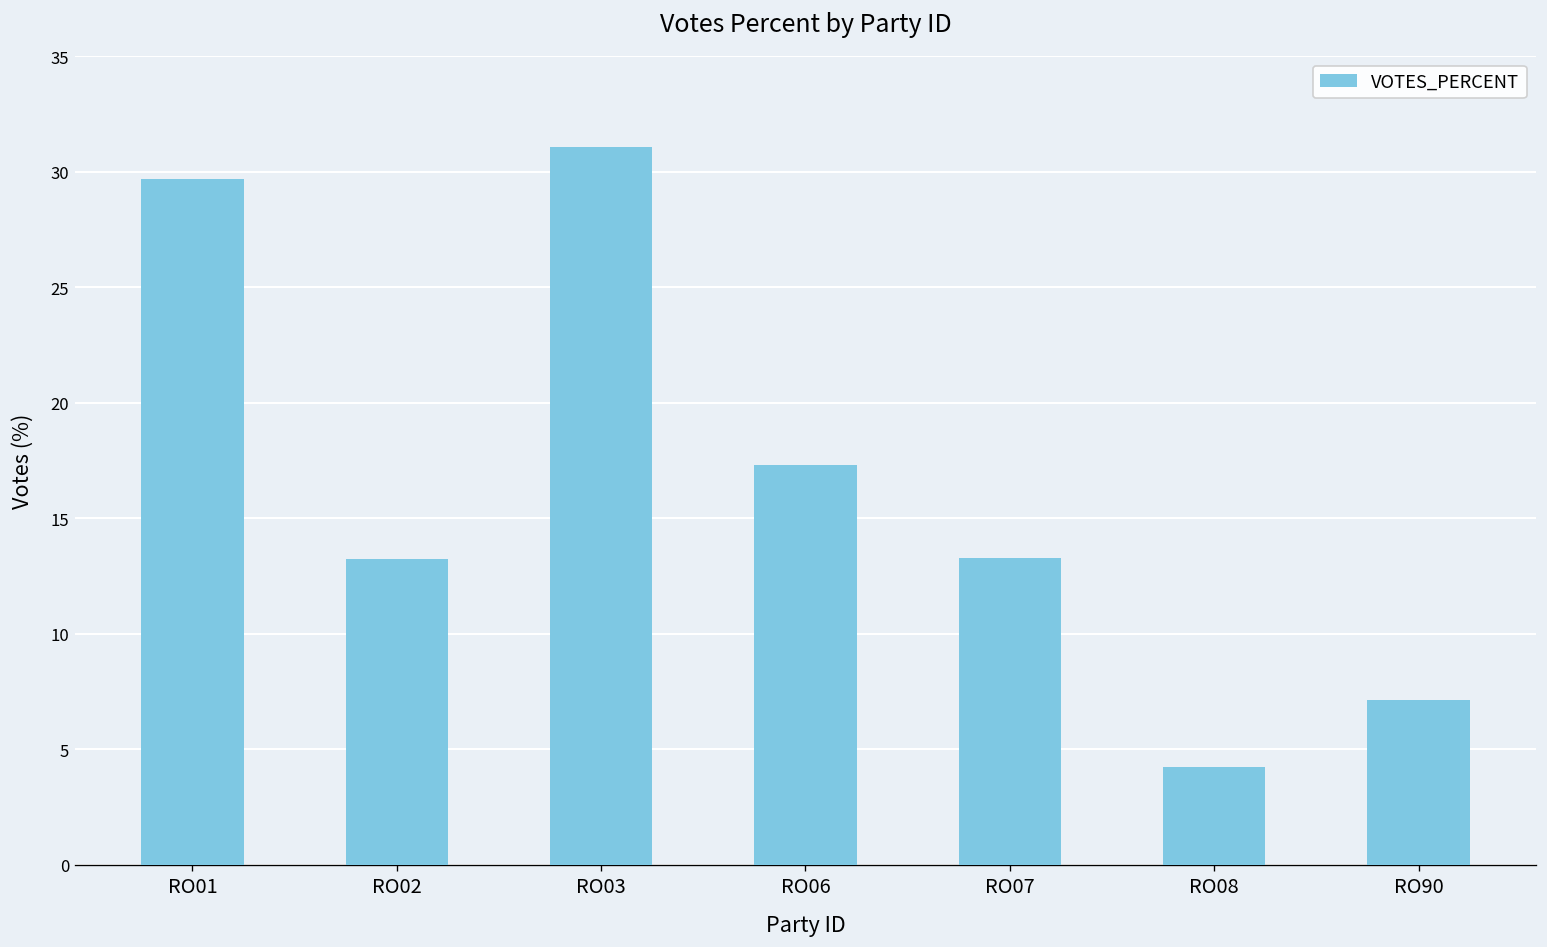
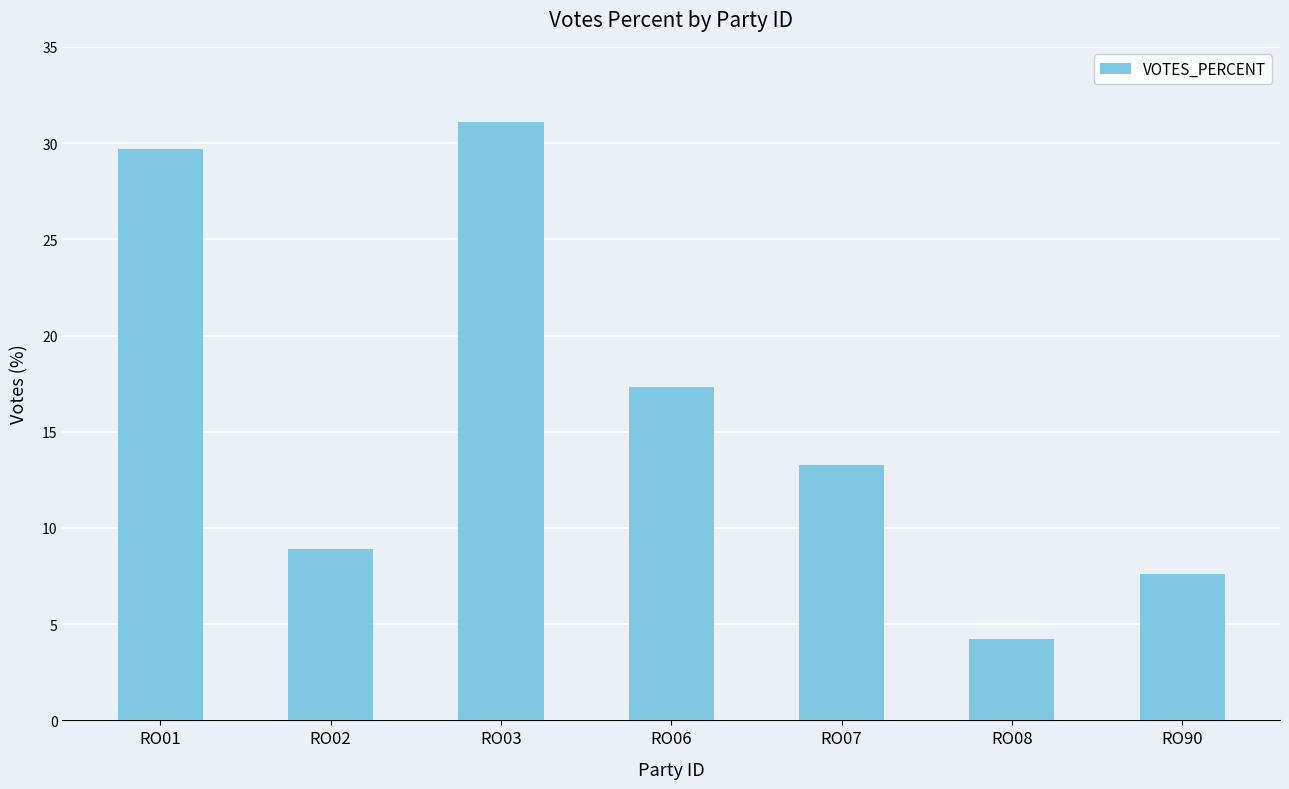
  {
    "RO01": 29.7,
-   "RO02": 13.2,
+   "RO02": 8.9,
    "RO03": 31.1,
    "RO06": 17.3,
    "RO07": 13.3,
    "RO08": 4.2,
-   "RO90": 7.1
+   "RO90": 7.6
  }
